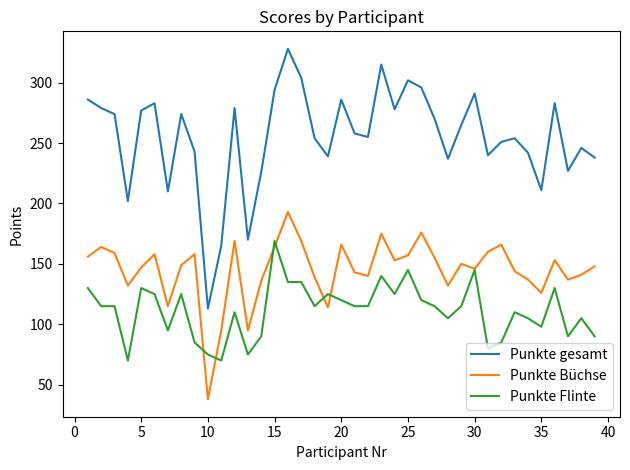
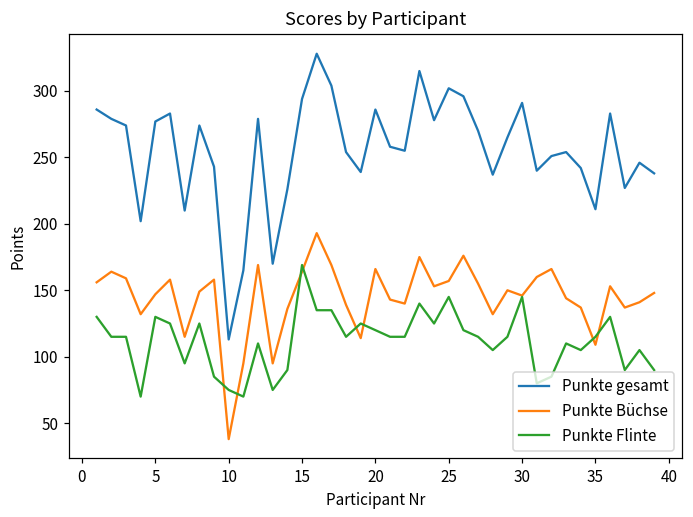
  {
    "Punkte gesamt": {
      "5": 277,
      "10": 113,
      "15": 294,
      "20": 286,
      "25": 302,
      "30": 291,
      "35": 211
    },
    "Punkte Büchse": {
      "5": 147,
      "10": 38,
      "15": 164,
      "20": 166,
      "25": 157,
-     "35": 126
+     "35": 109
    },
    "Punkte Flinte": {
      "5": 130,
      "10": 75,
      "15": 169,
      "20": 120,
      "25": 145,
-     "35": 98
+     "35": 115
    }
  }
